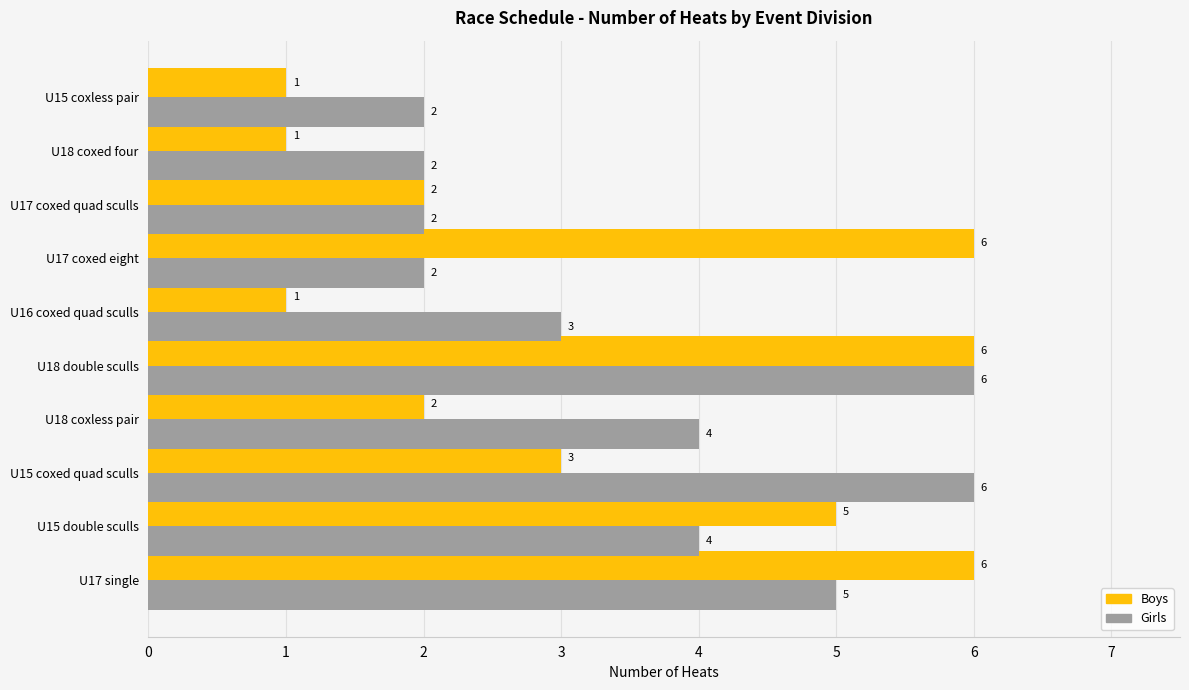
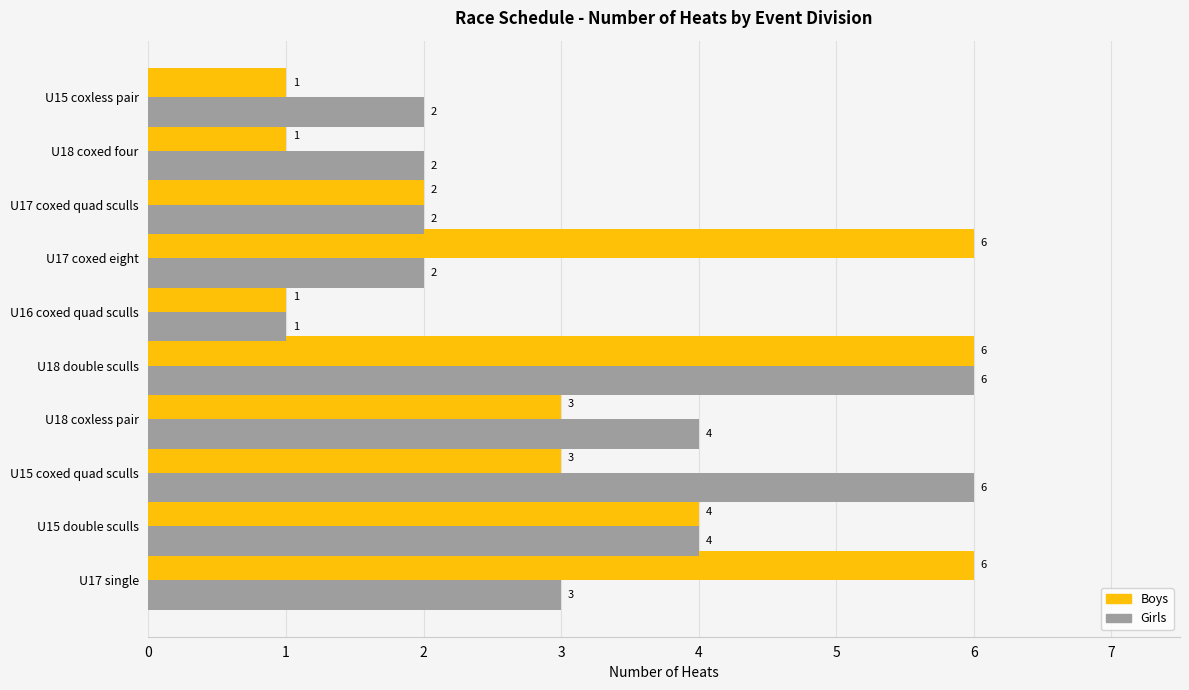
  {
    "Boys": {
      "U15 coxless pair": 1,
      "U18 coxed four": 1,
      "U17 coxed quad sculls": 2,
      "U17 coxed eight": 6,
      "U16 coxed quad sculls": 1,
      "U18 double sculls": 6,
-     "U18 coxless pair": 2,
+     "U18 coxless pair": 3,
      "U15 coxed quad sculls": 3,
-     "U15 double sculls": 5,
+     "U15 double sculls": 4,
      "U17 single": 6
    },
    "Girls": {
      "U15 coxless pair": 2,
      "U18 coxed four": 2,
      "U17 coxed quad sculls": 2,
      "U17 coxed eight": 2,
-     "U16 coxed quad sculls": 3,
+     "U16 coxed quad sculls": 1,
      "U18 double sculls": 6,
      "U18 coxless pair": 4,
      "U15 coxed quad sculls": 6,
      "U15 double sculls": 4,
-     "U17 single": 5
+     "U17 single": 3
    }
  }
